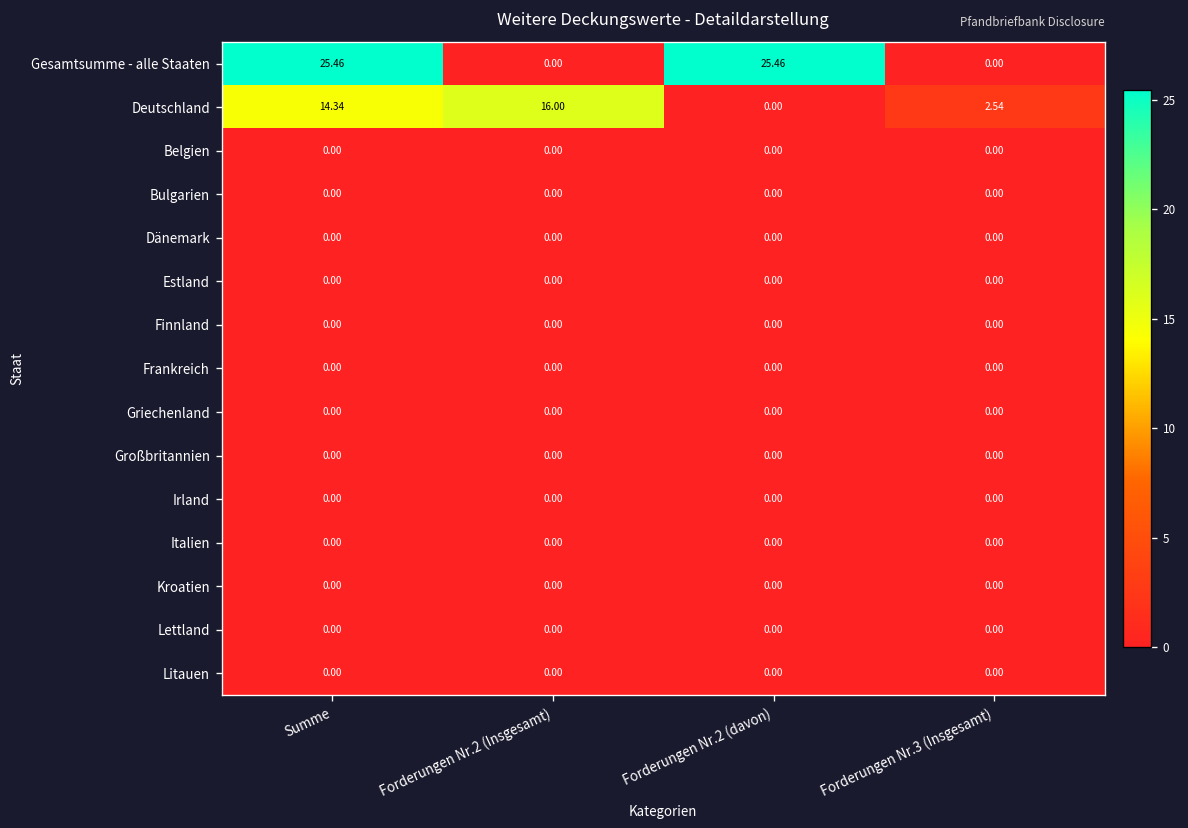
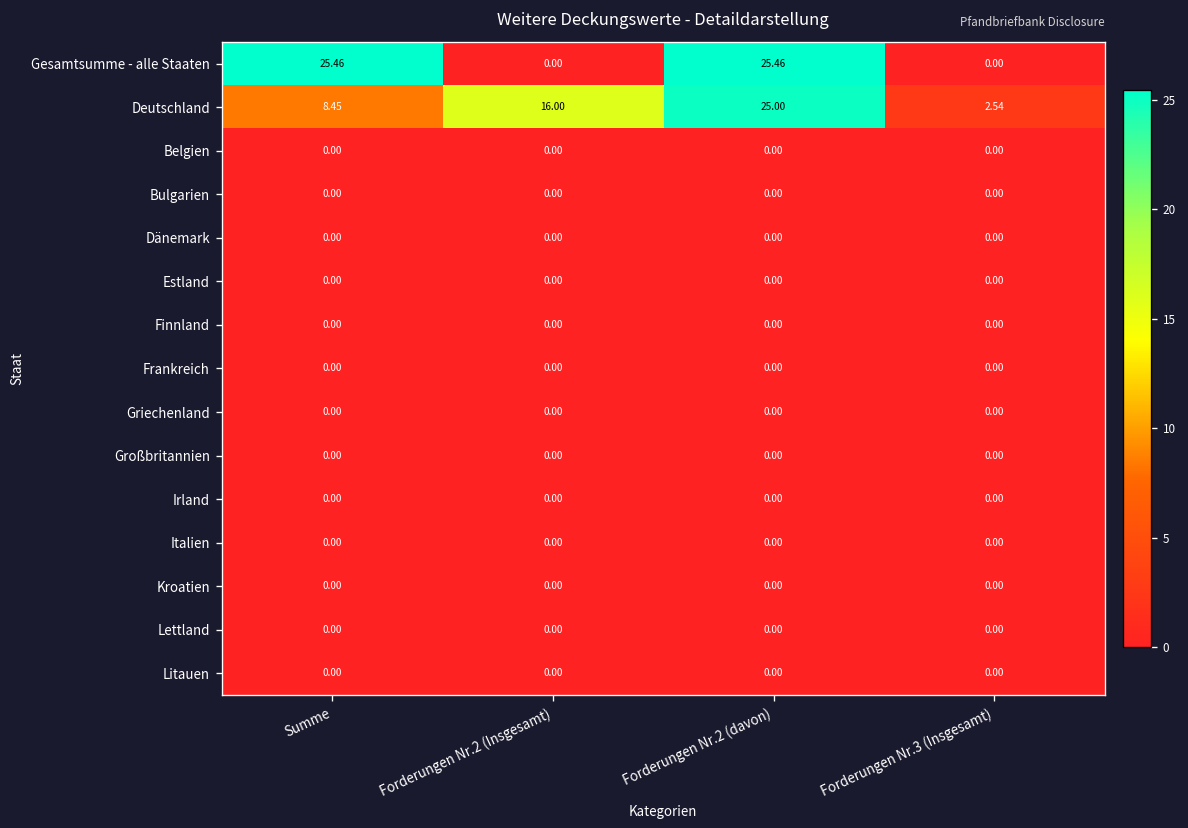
  {
    "Gesamtsumme - alle Staaten": {
      "Summe": 25.46,
      "Forderungen Nr.2 (Insgesamt)": 0.00,
      "Forderungen Nr.2 (davon)": 25.46,
      "Forderungen Nr.3 (Insgesamt)": 0.00
    },
    "Deutschland": {
-     "Summe": 14.34,
+     "Summe": 8.45,
      "Forderungen Nr.2 (Insgesamt)": 16.00,
-     "Forderungen Nr.2 (davon)": 0.00,
+     "Forderungen Nr.2 (davon)": 25.00,
      "Forderungen Nr.3 (Insgesamt)": 2.54
    },
    "Belgien": {
      "Summe": 0.00,
      "Forderungen Nr.2 (Insgesamt)": 0.00,
      "Forderungen Nr.2 (davon)": 0.00,
      "Forderungen Nr.3 (Insgesamt)": 0.00
    },
    "Bulgarien": {
      "Summe": 0.00,
      "Forderungen Nr.2 (Insgesamt)": 0.00,
      "Forderungen Nr.2 (davon)": 0.00,
      "Forderungen Nr.3 (Insgesamt)": 0.00
    },
    "Dänemark": {
      "Summe": 0.00,
      "Forderungen Nr.2 (Insgesamt)": 0.00,
      "Forderungen Nr.2 (davon)": 0.00,
      "Forderungen Nr.3 (Insgesamt)": 0.00
    },
    "Estland": {
      "Summe": 0.00,
      "Forderungen Nr.2 (Insgesamt)": 0.00,
      "Forderungen Nr.2 (davon)": 0.00,
      "Forderungen Nr.3 (Insgesamt)": 0.00
    },
    "Finnland": {
      "Summe": 0.00,
      "Forderungen Nr.2 (Insgesamt)": 0.00,
      "Forderungen Nr.2 (davon)": 0.00,
      "Forderungen Nr.3 (Insgesamt)": 0.00
    },
    "Frankreich": {
      "Summe": 0.00,
      "Forderungen Nr.2 (Insgesamt)": 0.00,
      "Forderungen Nr.2 (davon)": 0.00,
      "Forderungen Nr.3 (Insgesamt)": 0.00
    },
    "Griechenland": {
      "Summe": 0.00,
      "Forderungen Nr.2 (Insgesamt)": 0.00,
      "Forderungen Nr.2 (davon)": 0.00,
      "Forderungen Nr.3 (Insgesamt)": 0.00
    },
    "Großbritannien": {
      "Summe": 0.00,
      "Forderungen Nr.2 (Insgesamt)": 0.00,
      "Forderungen Nr.2 (davon)": 0.00,
      "Forderungen Nr.3 (Insgesamt)": 0.00
    },
    "Irland": {
      "Summe": 0.00,
      "Forderungen Nr.2 (Insgesamt)": 0.00,
      "Forderungen Nr.2 (davon)": 0.00,
      "Forderungen Nr.3 (Insgesamt)": 0.00
    },
    "Italien": {
      "Summe": 0.00,
      "Forderungen Nr.2 (Insgesamt)": 0.00,
      "Forderungen Nr.2 (davon)": 0.00,
      "Forderungen Nr.3 (Insgesamt)": 0.00
    },
    "Kroatien": {
      "Summe": 0.00,
      "Forderungen Nr.2 (Insgesamt)": 0.00,
      "Forderungen Nr.2 (davon)": 0.00,
      "Forderungen Nr.3 (Insgesamt)": 0.00
    },
    "Lettland": {
      "Summe": 0.00,
      "Forderungen Nr.2 (Insgesamt)": 0.00,
      "Forderungen Nr.2 (davon)": 0.00,
      "Forderungen Nr.3 (Insgesamt)": 0.00
    },
    "Litauen": {
      "Summe": 0.00,
      "Forderungen Nr.2 (Insgesamt)": 0.00,
      "Forderungen Nr.2 (davon)": 0.00,
      "Forderungen Nr.3 (Insgesamt)": 0.00
    }
  }
